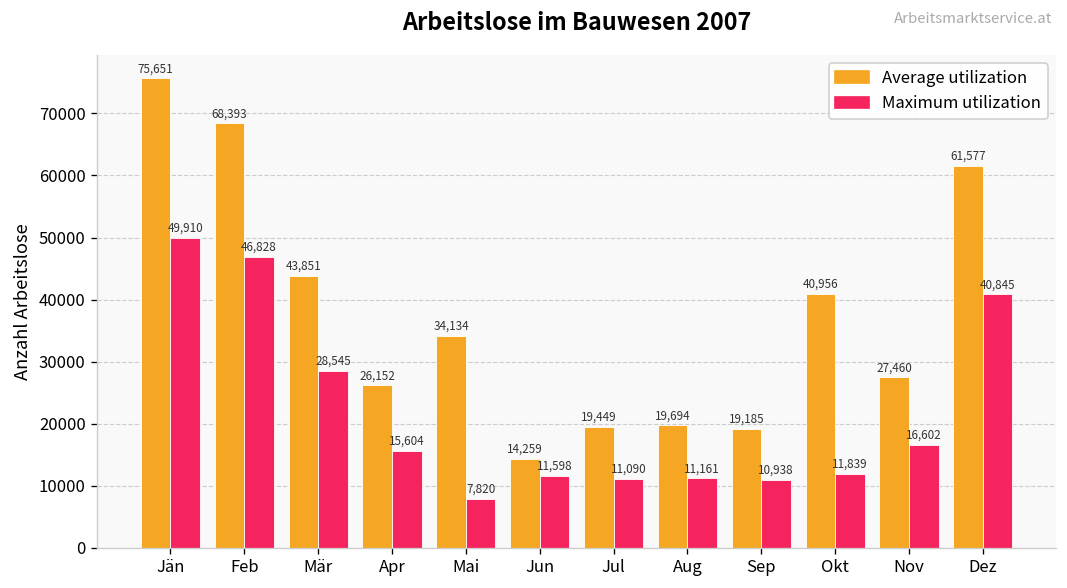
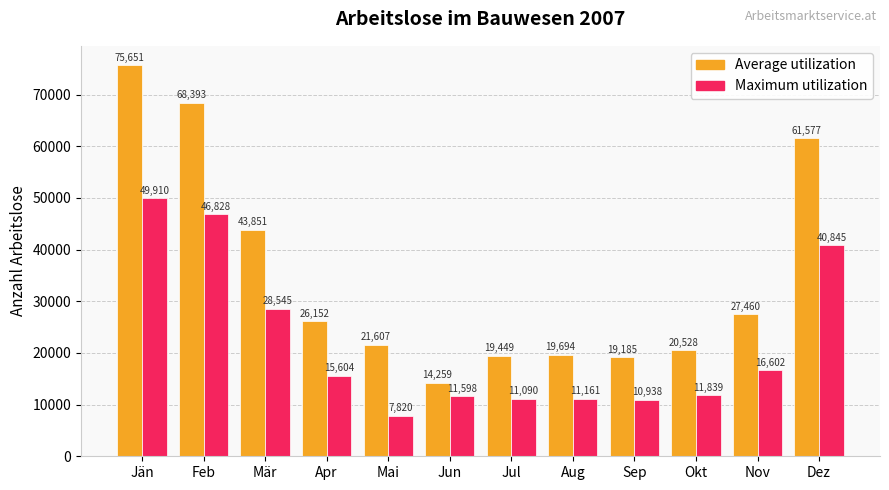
  {
    "Average utilization": {
      "Jän": "75,651",
      "Feb": "68,393",
      "Mär": "43,851",
      "Apr": "26,152",
-     "Mai": "34,134",
+     "Mai": "21,607",
      "Jun": "14,259",
      "Jul": "19,449",
      "Aug": "19,694",
      "Sep": "19,185",
-     "Okt": "40,956",
+     "Okt": "20,528",
      "Nov": "27,460",
      "Dez": "61,577"
    },
    "Maximum utilization": {
      "Jän": "49,910",
      "Feb": "46,828",
      "Mär": "28,545",
      "Apr": "15,604",
      "Mai": "7,820",
      "Jun": "11,598",
      "Jul": "11,090",
      "Aug": "11,161",
      "Sep": "10,938",
      "Okt": "11,839",
      "Nov": "16,602",
      "Dez": "40,845"
    }
  }
